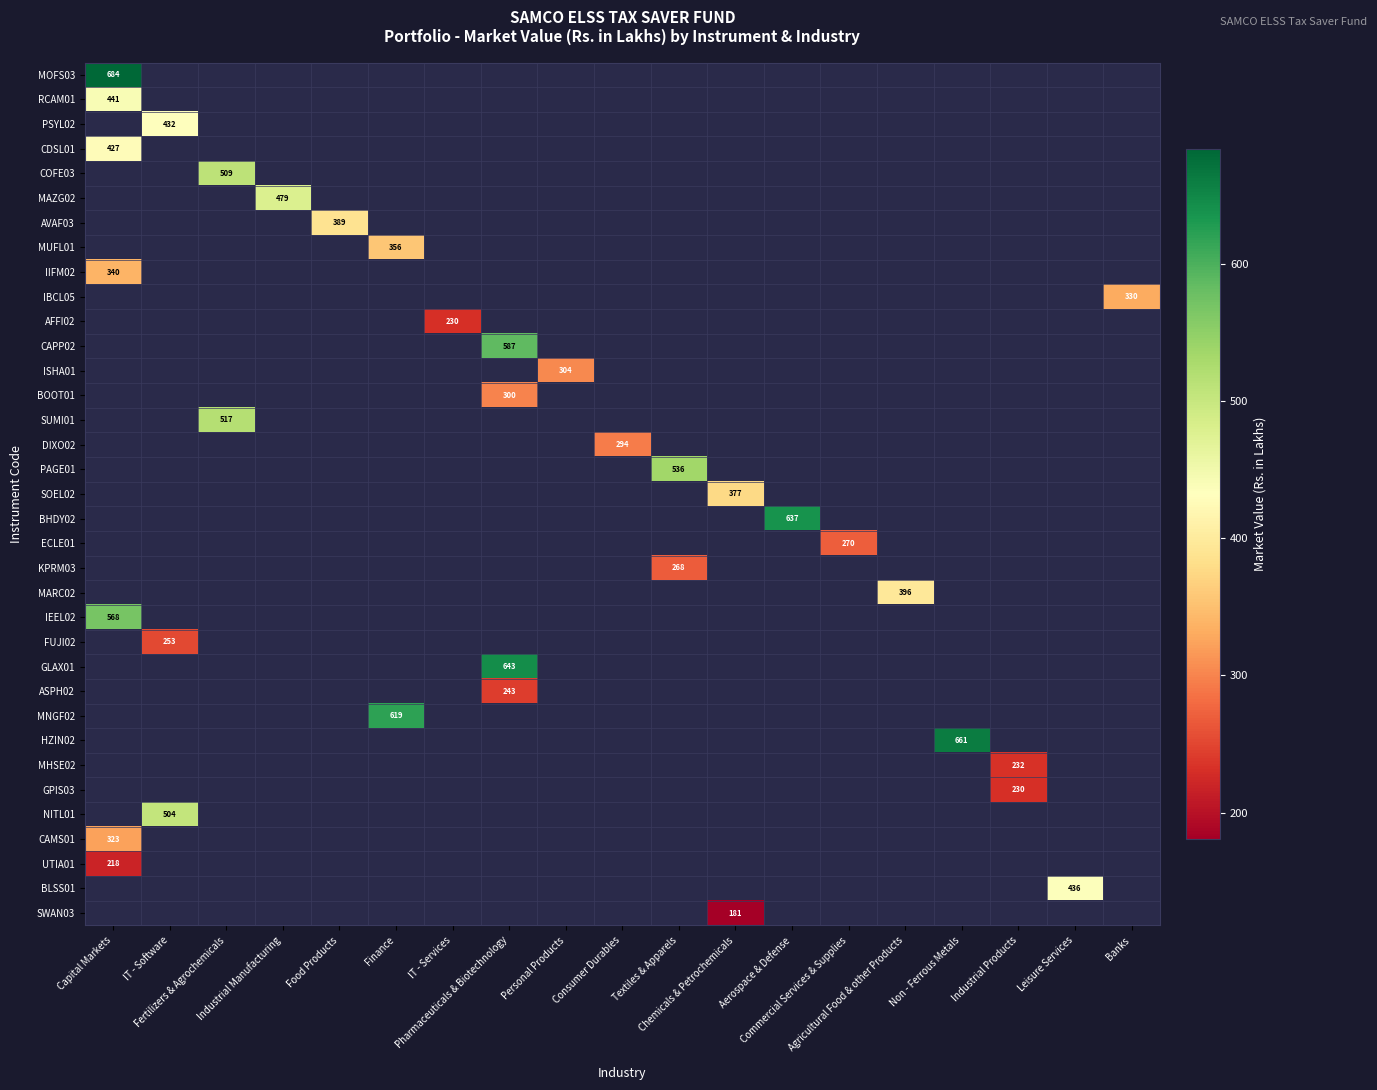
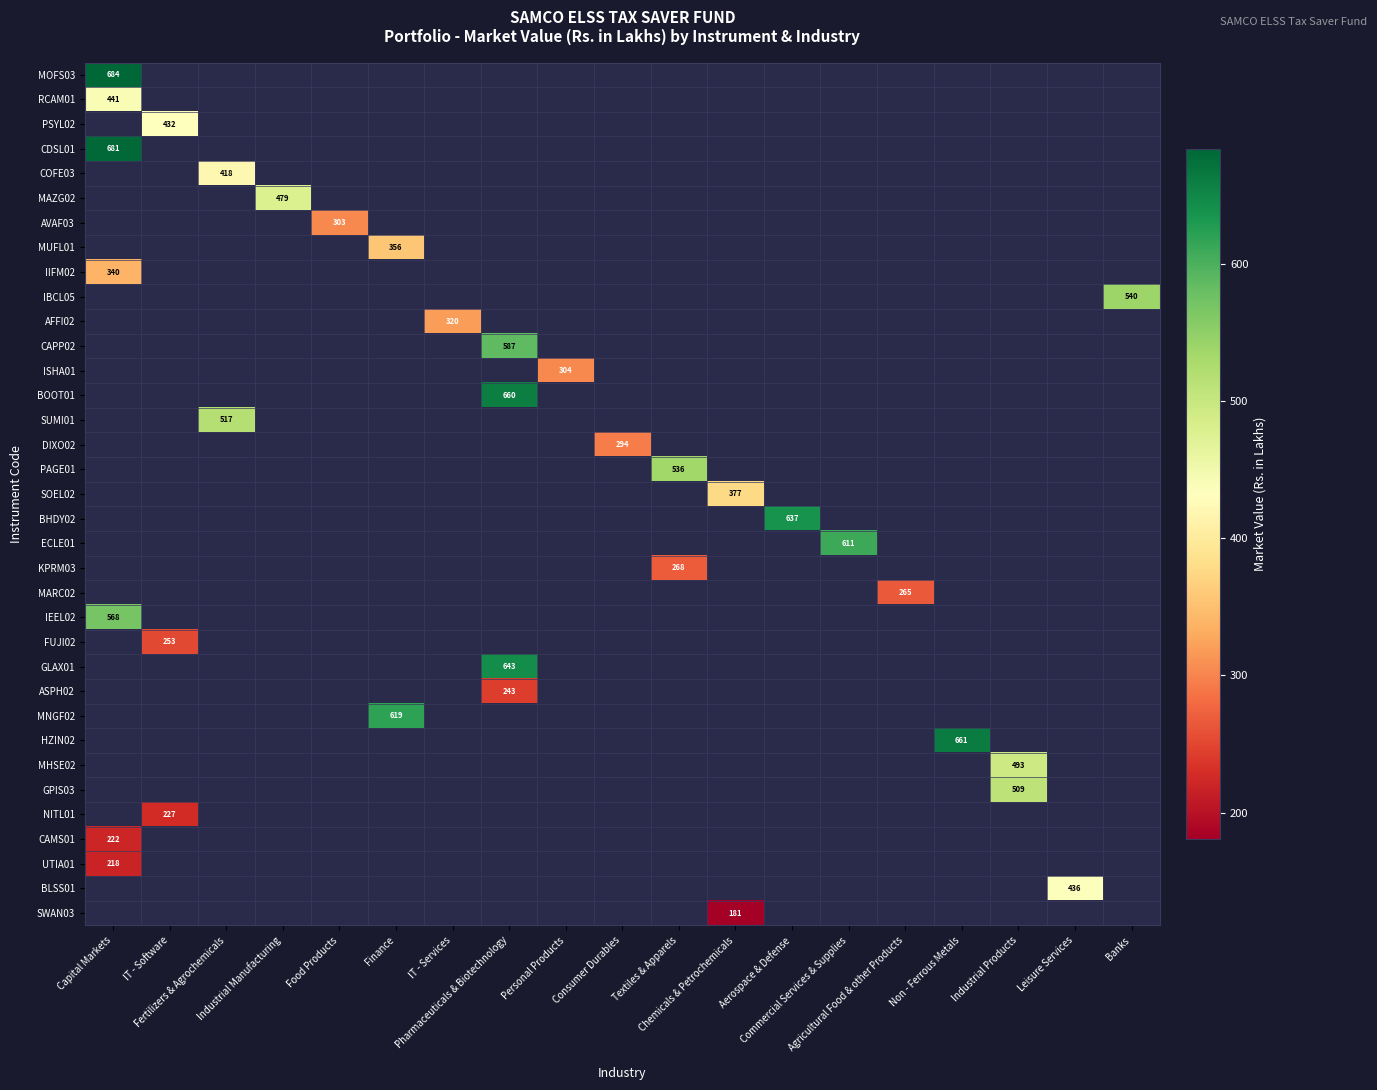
  {
    "MOFS03": {
      "Capital Markets": 684
    },
    "RCAM01": {
      "Capital Markets": 441
    },
    "PSYL02": {
      "IT - Software": 432
    },
    "CDSL01": {
-     "Capital Markets": 427
+     "Capital Markets": 681
    },
    "COFE03": {
-     "Fertilizers & Agrochemicals": 509
+     "Fertilizers & Agrochemicals": 418
    },
    "MAZG02": {
      "Industrial Manufacturing": 479
    },
    "AVAF03": {
-     "Food Products": 389
+     "Food Products": 303
    },
    "MUFL01": {
      "Finance": 356
    },
    "IIFM02": {
      "Capital Markets": 340
    },
    "IBCL05": {
-     "Banks": 330
+     "Banks": 540
    },
    "AFFI02": {
-     "IT - Services": 230
+     "IT - Services": 320
    },
    "CAPP02": {
      "Pharmaceuticals & Biotechnology": 587
    },
    "ISHA01": {
      "Personal Products": 304
    },
    "BOOT01": {
-     "Pharmaceuticals & Biotechnology": 300
+     "Pharmaceuticals & Biotechnology": 660
    },
    "SUMI01": {
      "Fertilizers & Agrochemicals": 517
    },
    "DIXO02": {
      "Consumer Durables": 294
    },
    "PAGE01": {
      "Textiles & Apparels": 536
    },
    "SOEL02": {
      "Chemicals & Petrochemicals": 377
    },
    "BHDY02": {
      "Aerospace & Defense": 637
    },
    "ECLE01": {
-     "Commercial Services & Supplies": 270
+     "Commercial Services & Supplies": 611
    },
    "KPRM03": {
      "Textiles & Apparels": 268
    },
    "MARC02": {
-     "Agricultural Food & other Products": 396
+     "Agricultural Food & other Products": 265
    },
    "IEEL02": {
      "Capital Markets": 568
    },
    "FUJI02": {
      "IT - Software": 253
    },
    "GLAX01": {
      "Pharmaceuticals & Biotechnology": 643
    },
    "ASPH02": {
      "Pharmaceuticals & Biotechnology": 243
    },
    "MNGF02": {
      "Finance": 619
    },
    "HZIN02": {
      "Non - Ferrous Metals": 661
    },
    "MHSE02": {
-     "Industrial Products": 232
+     "Industrial Products": 493
    },
    "GPIS03": {
-     "Industrial Products": 230
+     "Industrial Products": 509
    },
    "NITL01": {
-     "IT - Software": 504
+     "IT - Software": 227
    },
    "CAMS01": {
-     "Capital Markets": 323
+     "Capital Markets": 222
    },
    "UTIA01": {
      "Capital Markets": 218
    },
    "BLSS01": {
      "Leisure Services": 436
    },
    "SWAN03": {
      "Chemicals & Petrochemicals": 181
    }
  }
